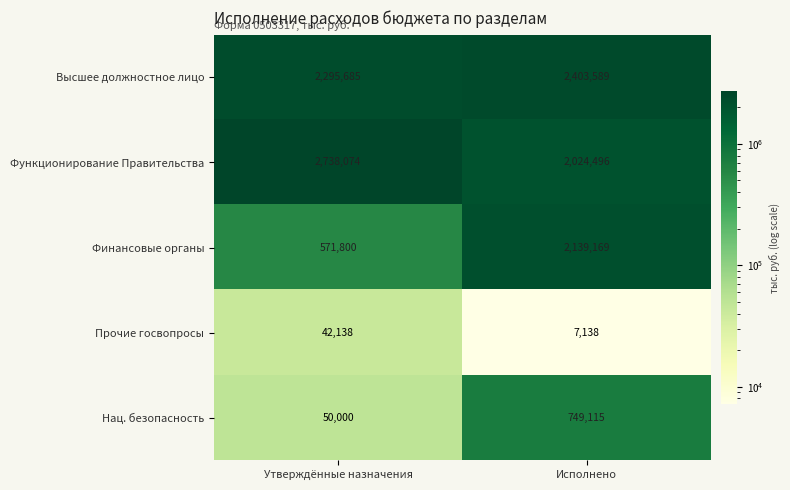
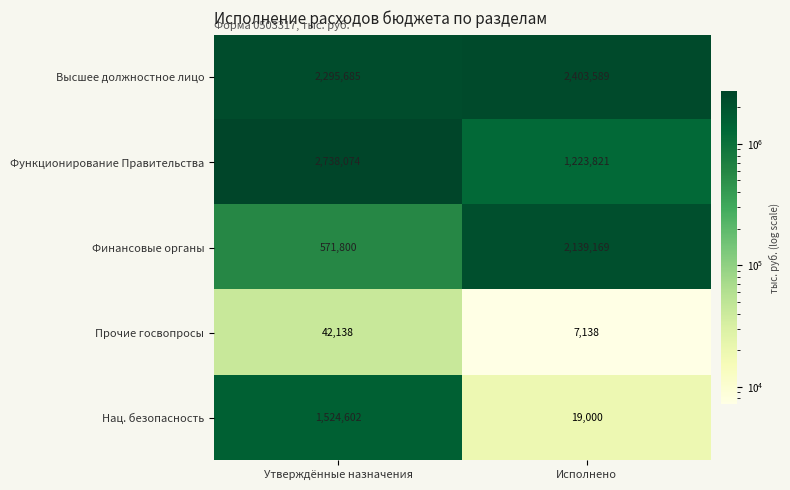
  {
    "Функционирование Правительства": {
-     "Исполнено": "2,024,496"
+     "Исполнено": "1,223,821"
    },
    "Финансовые органы": {
      "Утверждённые назначения": "571,800"
    },
    "Прочие госвопросы": {
      "Утверждённые назначения": "42,138",
      "Исполнено": "7,138"
    },
    "Нац. безопасность": {
-     "Утверждённые назначения": "50,000",
-     "Исполнено": "749,115"
+     "Утверждённые назначения": "1,524,602",
+     "Исполнено": "19,000"
    }
  }
